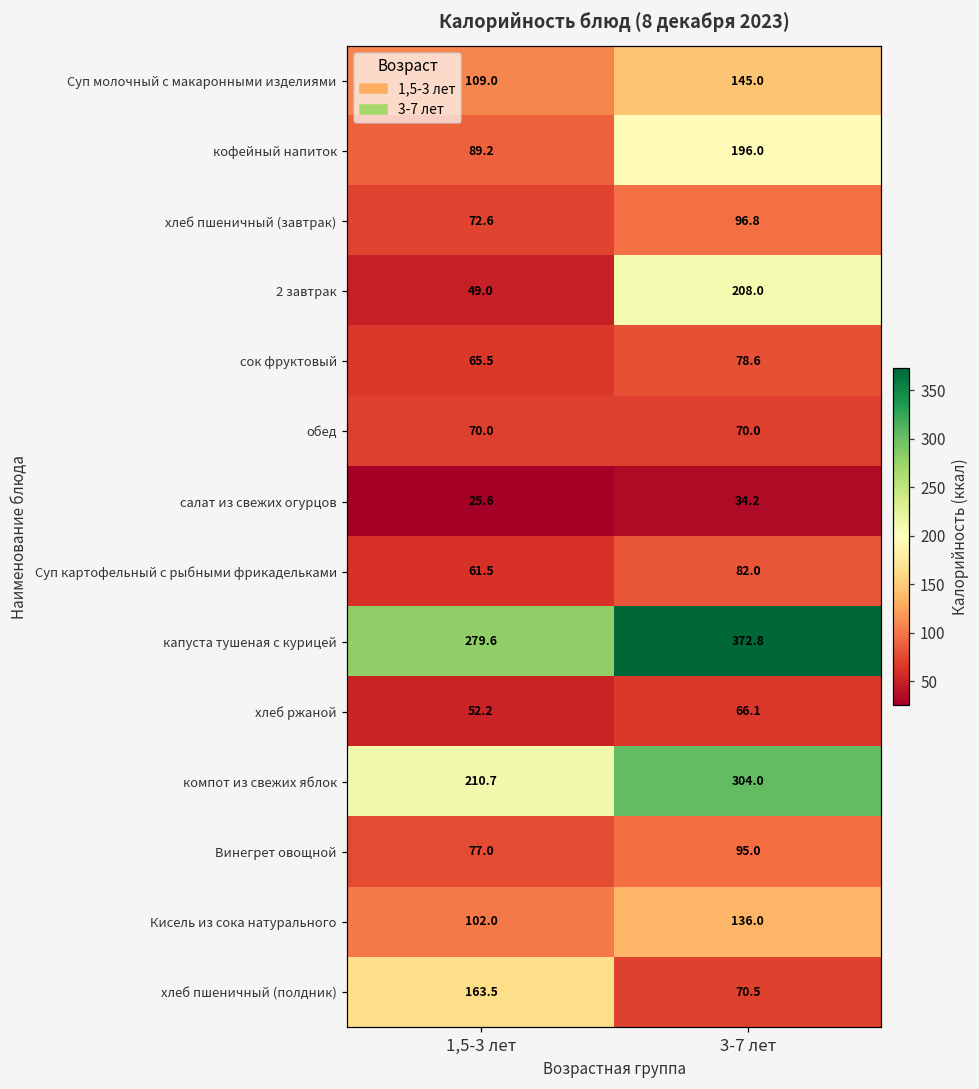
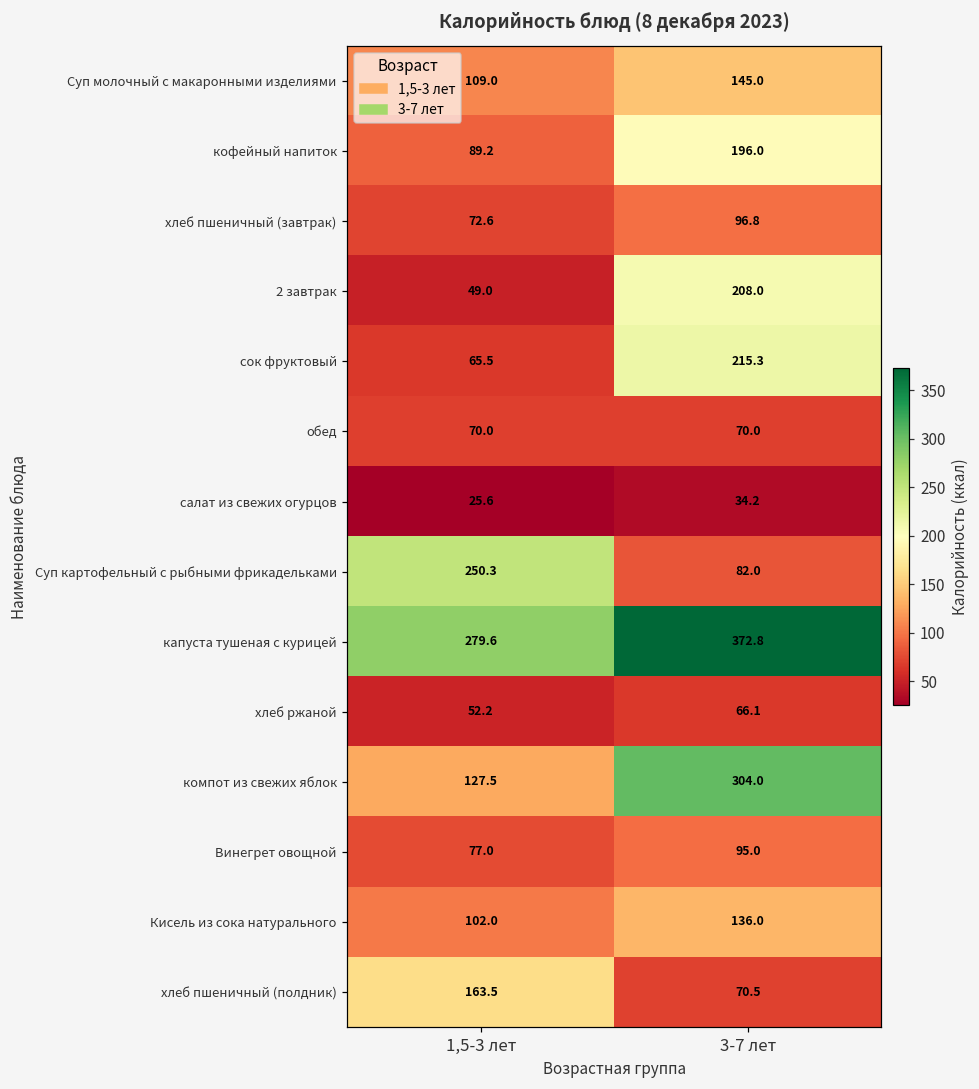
  {
    "Суп молочный с макаронными изделиями": {
      "1,5-3 лет": 109.0,
      "3-7 лет": 145.0
    },
    "кофейный напиток": {
      "1,5-3 лет": 89.2,
      "3-7 лет": 196.0
    },
    "хлеб пшеничный (завтрак)": {
      "1,5-3 лет": 72.6,
      "3-7 лет": 96.8
    },
    "2 завтрак": {
      "1,5-3 лет": 49.0,
      "3-7 лет": 208.0
    },
    "сок фруктовый": {
      "1,5-3 лет": 65.5,
-     "3-7 лет": 78.6
+     "3-7 лет": 215.3
    },
    "обед": {
      "1,5-3 лет": 70.0,
      "3-7 лет": 70.0
    },
    "салат из свежих огурцов": {
      "1,5-3 лет": 25.6,
      "3-7 лет": 34.2
    },
    "Суп картофельный с рыбными фрикадельками": {
-     "1,5-3 лет": 61.5,
+     "1,5-3 лет": 250.3,
      "3-7 лет": 82.0
    },
    "капуста тушеная с курицей": {
      "1,5-3 лет": 279.6,
      "3-7 лет": 372.8
    },
    "хлеб ржаной": {
      "1,5-3 лет": 52.2,
      "3-7 лет": 66.1
    },
    "компот из свежих яблок": {
-     "1,5-3 лет": 210.7,
+     "1,5-3 лет": 127.5,
      "3-7 лет": 304.0
    },
    "Винегрет овощной": {
      "1,5-3 лет": 77.0,
      "3-7 лет": 95.0
    },
    "Кисель из сока натурального": {
      "1,5-3 лет": 102.0,
      "3-7 лет": 136.0
    },
    "хлеб пшеничный (полдник)": {
      "1,5-3 лет": 163.5,
      "3-7 лет": 70.5
    }
  }
